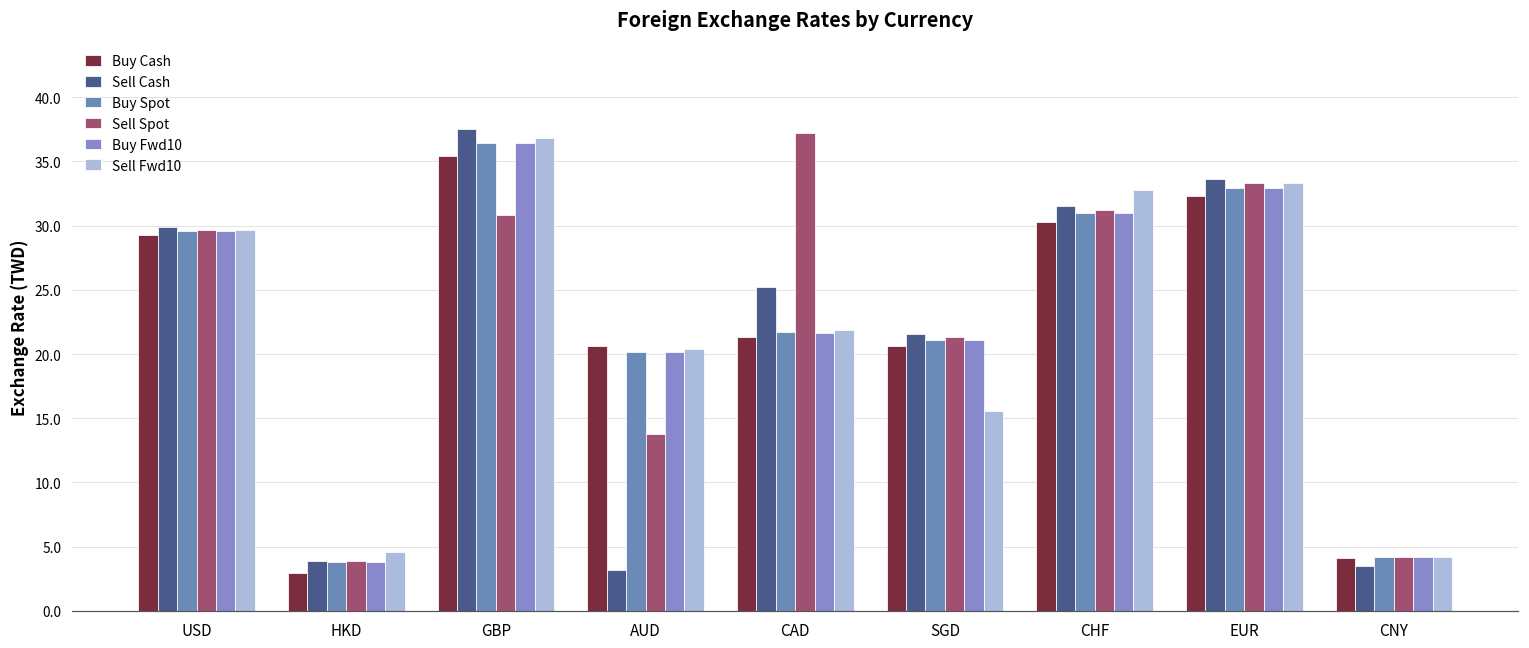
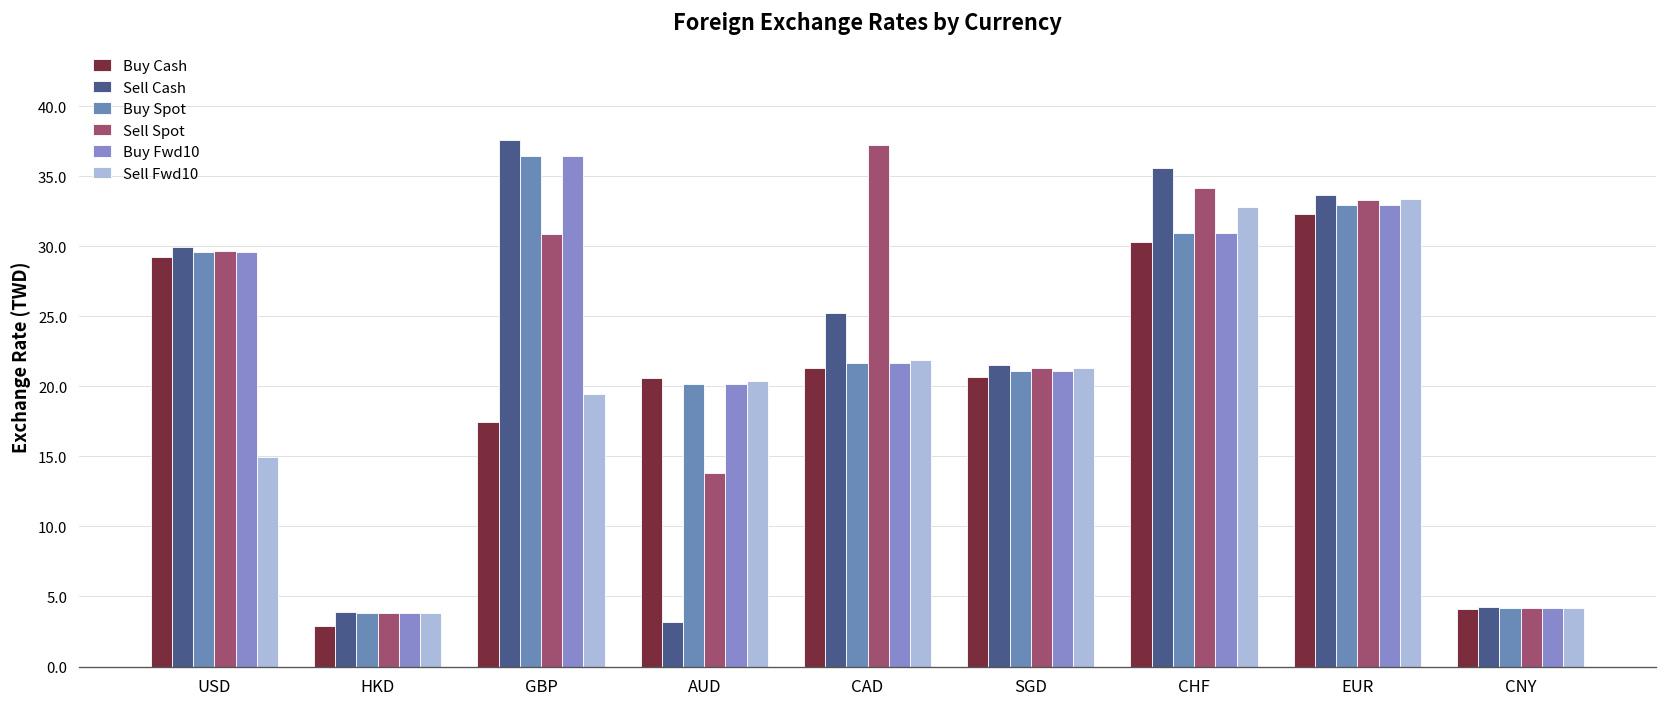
  {
    "Buy Cash": {
      "USD": 29.2,
      "HKD": 2.9,
-     "GBP": 35.4,
+     "GBP": 17.4,
      "AUD": 20.6,
      "CAD": 21.3,
      "SGD": 20.6,
      "CHF": 30.3,
      "EUR": 32.3,
      "CNY": 4.1
    },
    "Sell Cash": {
      "USD": 29.9,
      "HKD": 3.9,
      "GBP": 37.6,
      "AUD": 3.2,
      "CAD": 25.2,
      "SGD": 21.5,
-     "CHF": 31.5,
+     "CHF": 35.6,
      "EUR": 33.7,
-     "CNY": 3.5
+     "CNY": 4.3
    },
    "Sell Spot": {
      "USD": 29.7,
      "HKD": 3.9,
      "GBP": 30.9,
      "AUD": 13.8,
      "CAD": 37.2,
      "SGD": 21.3,
-     "CHF": 31.3,
+     "CHF": 34.1,
      "EUR": 33.3,
      "CNY": 4.2
    },
    "Sell Fwd10": {
-     "USD": 29.7,
-     "HKD": 4.6,
-     "GBP": 36.9,
+     "USD": 15.0,
+     "HKD": 3.9,
+     "GBP": 19.4,
      "AUD": 20.4,
      "CAD": 21.9,
-     "SGD": 15.5,
+     "SGD": 21.3,
      "CHF": 32.8,
      "EUR": 33.3,
      "CNY": 4.2
    }
  }
